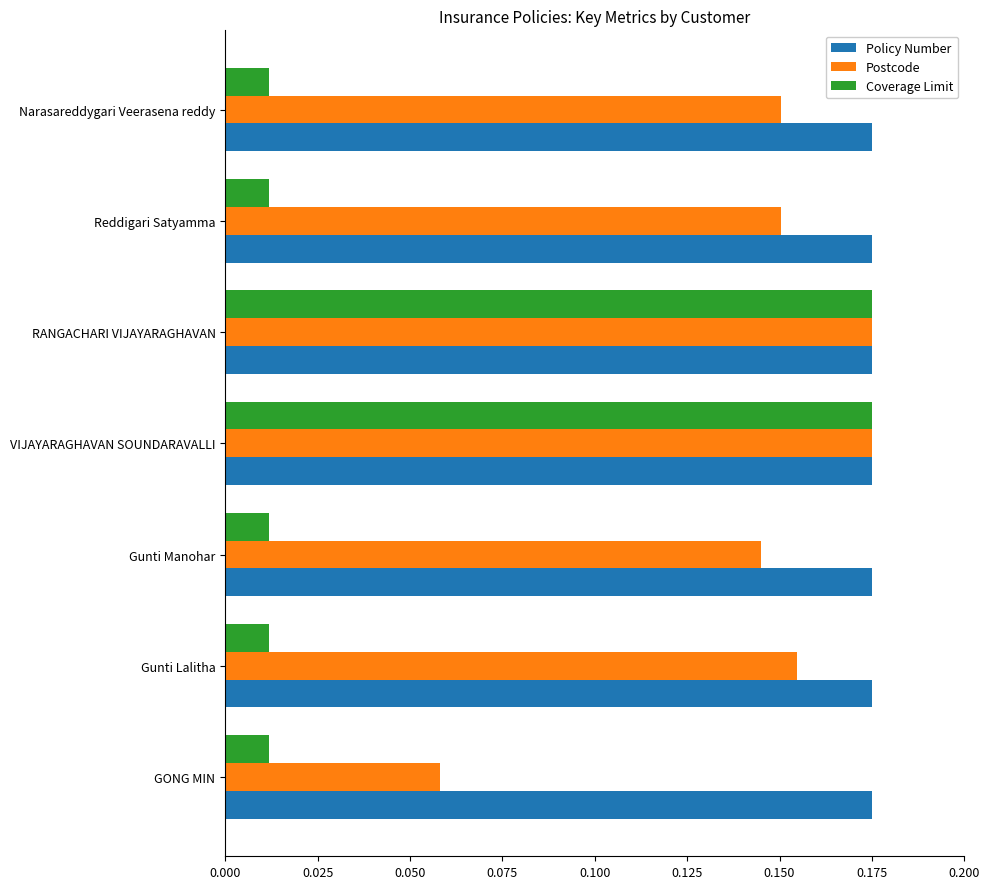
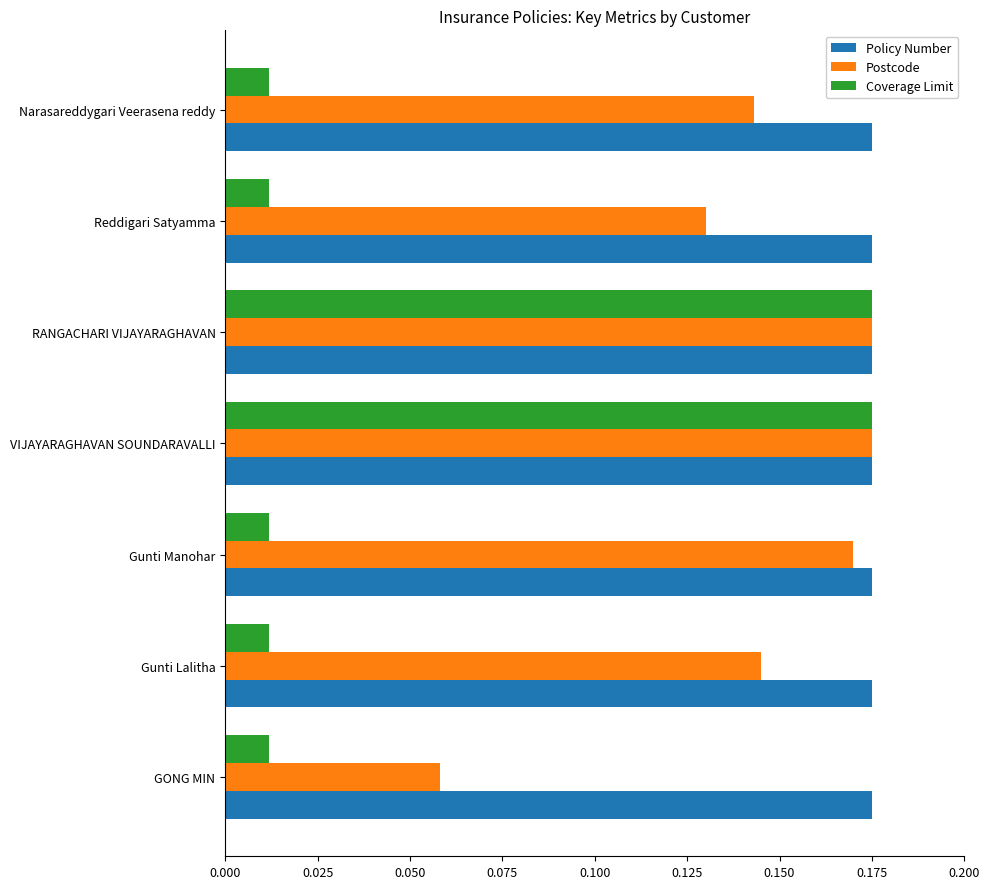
  {
    "Policy Number": {
      "Narasareddygari Veerasena reddy": 0.175,
      "Reddigari Satyamma": 0.175,
      "RANGACHARI VIJAYARAGHAVAN": 0.175,
      "VIJAYARAGHAVAN SOUNDARAVALLI": 0.175,
      "Gunti Manohar": 0.175,
      "Gunti Lalitha": 0.175,
      "GONG MIN": 0.175
    },
    "Postcode": {
-     "Narasareddygari Veerasena reddy": 0.150,
-     "Reddigari Satyamma": 0.150,
+     "Narasareddygari Veerasena reddy": 0.143,
+     "Reddigari Satyamma": 0.130,
      "RANGACHARI VIJAYARAGHAVAN": 0.175,
      "VIJAYARAGHAVAN SOUNDARAVALLI": 0.175,
-     "Gunti Manohar": 0.145,
-     "Gunti Lalitha": 0.155,
+     "Gunti Manohar": 0.170,
+     "Gunti Lalitha": 0.145,
      "GONG MIN": 0.058
    },
    "Coverage Limit": {
      "Narasareddygari Veerasena reddy": 0.012,
      "Reddigari Satyamma": 0.012,
      "RANGACHARI VIJAYARAGHAVAN": 0.175,
      "VIJAYARAGHAVAN SOUNDARAVALLI": 0.175,
      "Gunti Manohar": 0.012,
      "Gunti Lalitha": 0.012,
      "GONG MIN": 0.012
    }
  }
